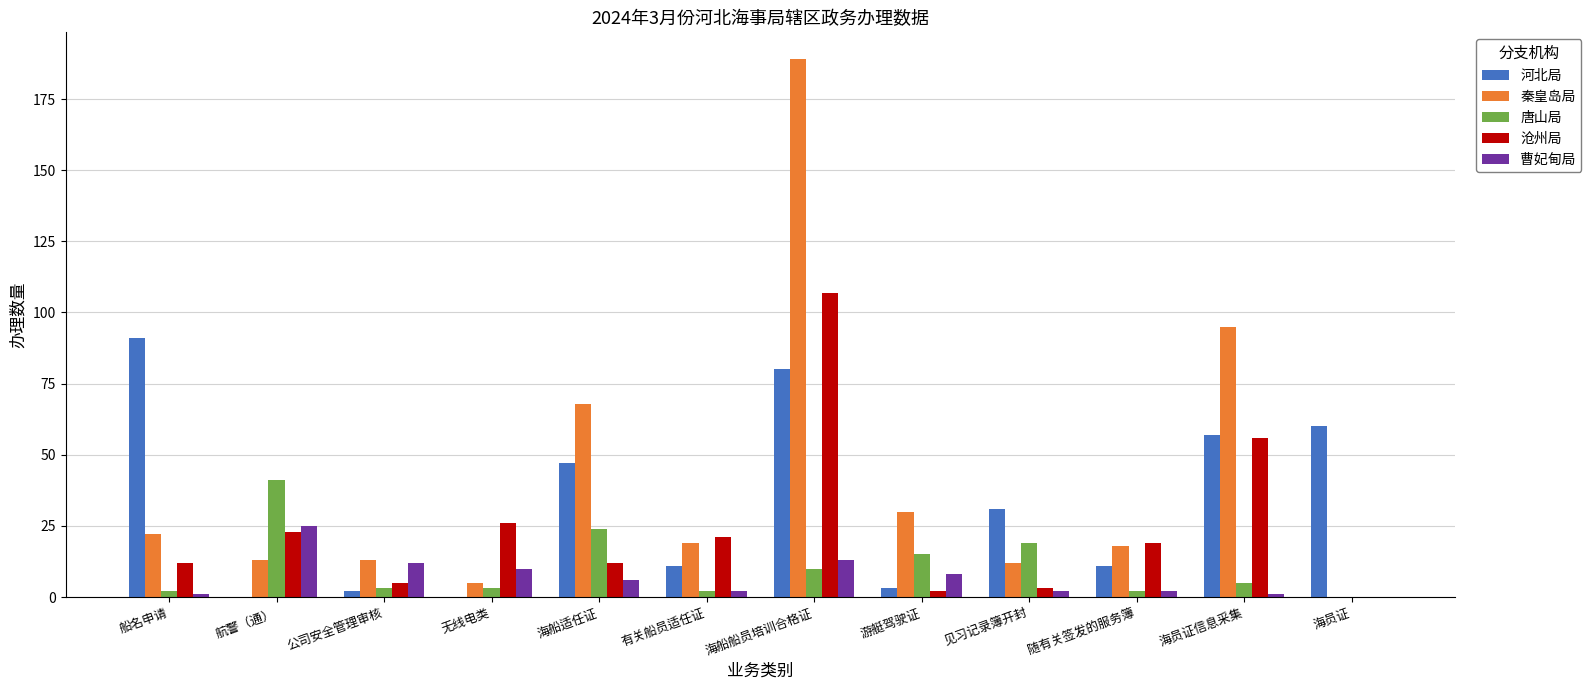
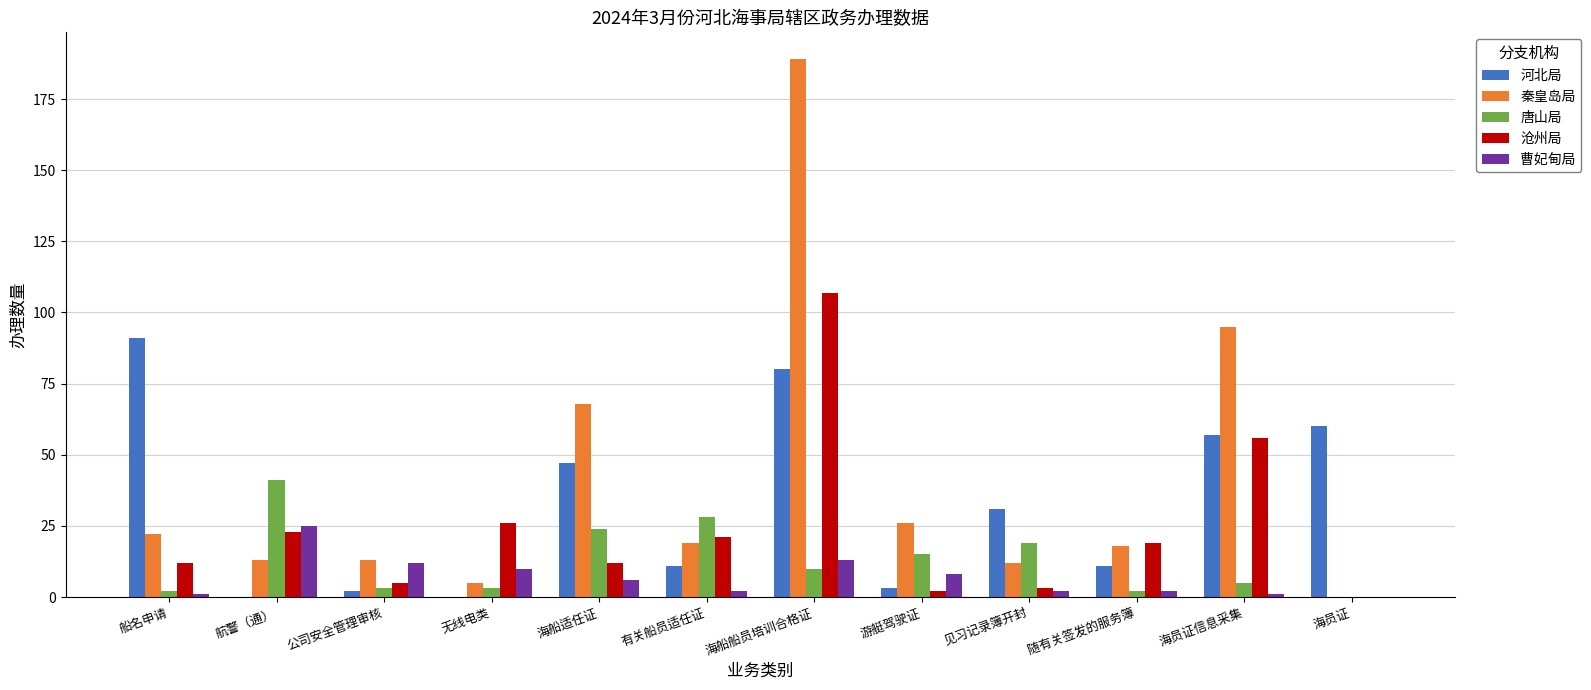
  {
    "河北局": {
      "船名申请": 91,
      "航警（通）": 0,
      "公司安全管理审核": 2,
      "无线电类": 0,
      "海船适任证": 47,
      "有关船员适任证": 11,
      "海船船员培训合格证": 80,
      "游艇驾驶证": 3,
      "见习记录簿开封": 31,
      "随有关签发的服务簿": 11,
      "海员证信息采集": 57,
      "海员证": 60
    },
    "秦皇岛局": {
      "船名申请": 22,
      "航警（通）": 13,
      "公司安全管理审核": 13,
      "无线电类": 5,
      "海船适任证": 68,
      "有关船员适任证": 19,
      "海船船员培训合格证": 189,
-     "游艇驾驶证": 30,
+     "游艇驾驶证": 26,
      "见习记录簿开封": 12,
      "随有关签发的服务簿": 18,
      "海员证信息采集": 95,
      "海员证": 0
    },
    "唐山局": {
      "船名申请": 2,
      "航警（通）": 41,
      "公司安全管理审核": 3,
      "无线电类": 3,
      "海船适任证": 24,
-     "有关船员适任证": 2,
+     "有关船员适任证": 28,
      "海船船员培训合格证": 10,
      "游艇驾驶证": 15,
      "见习记录簿开封": 19,
      "随有关签发的服务簿": 2,
      "海员证信息采集": 5,
      "海员证": 0
    },
    "沧州局": {
      "船名申请": 12,
      "航警（通）": 23,
      "公司安全管理审核": 5,
      "无线电类": 26,
      "海船适任证": 12,
      "有关船员适任证": 21,
      "海船船员培训合格证": 107,
      "游艇驾驶证": 2,
      "见习记录簿开封": 3,
      "随有关签发的服务簿": 19,
      "海员证信息采集": 56,
      "海员证": 0
    },
    "曹妃甸局": {
      "船名申请": 1,
      "航警（通）": 25,
      "公司安全管理审核": 12,
      "无线电类": 10,
      "海船适任证": 6,
      "有关船员适任证": 2,
      "海船船员培训合格证": 13,
      "游艇驾驶证": 8,
      "见习记录簿开封": 2,
      "随有关签发的服务簿": 2,
      "海员证信息采集": 1,
      "海员证": 0
    }
  }
